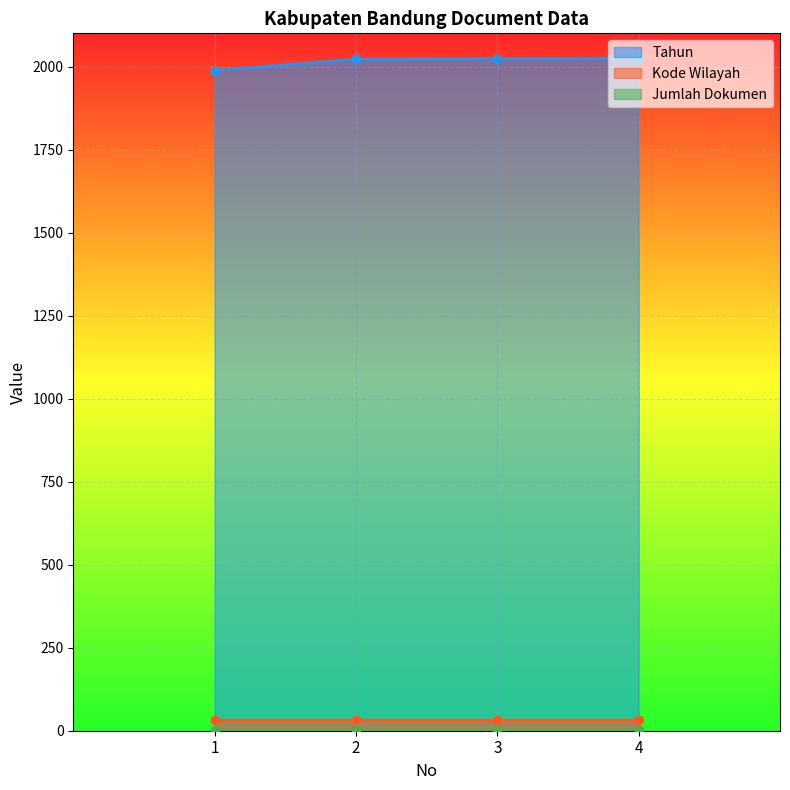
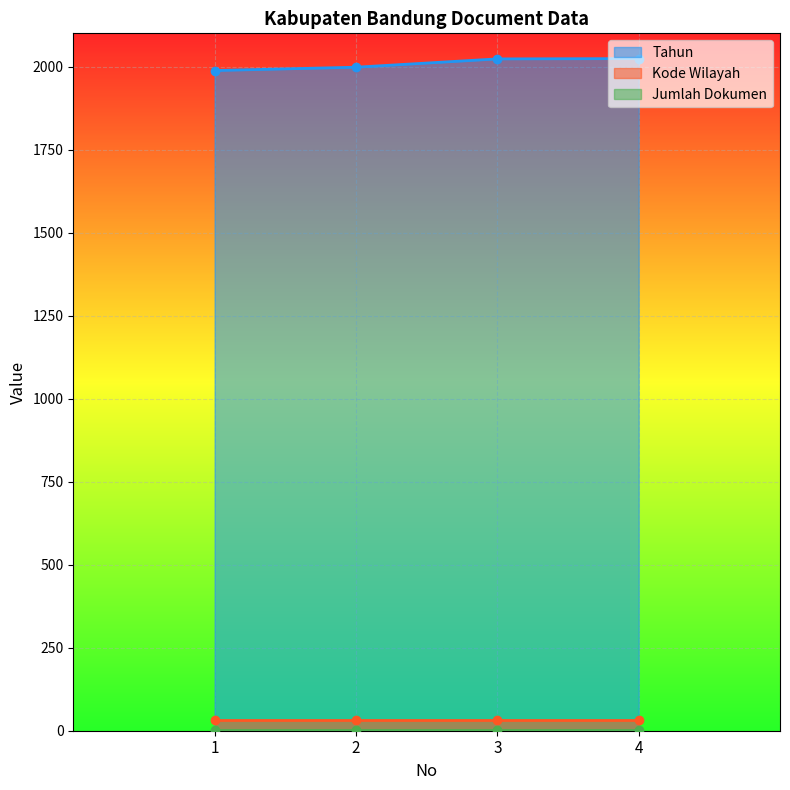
  {
    "Tahun": {
      "1": 1990,
-     "2": 2020,
+     "2": 2000,
      "3": 2020
    },
    "Kode Wilayah": {
      "1": 30,
      "2": 30,
      "3": 30,
      "4": 30
    },
    "Jumlah Dokumen": {
      "1": 0,
      "2": 0,
      "3": 0,
      "4": 0
    }
  }
